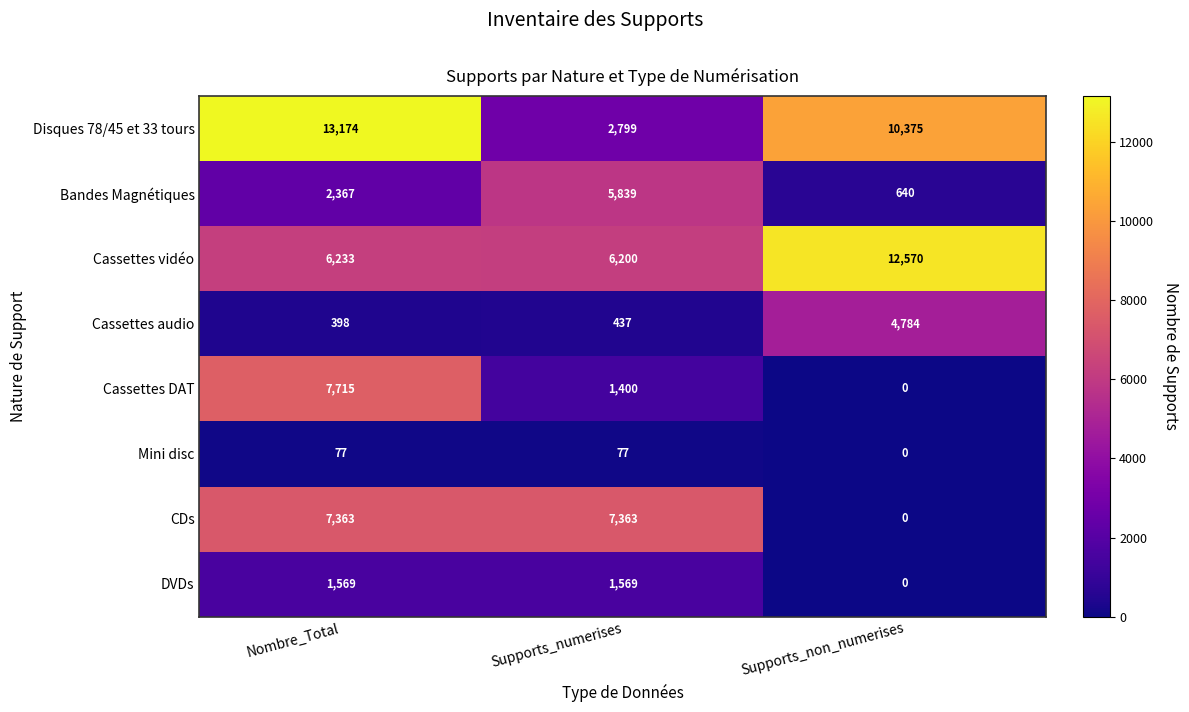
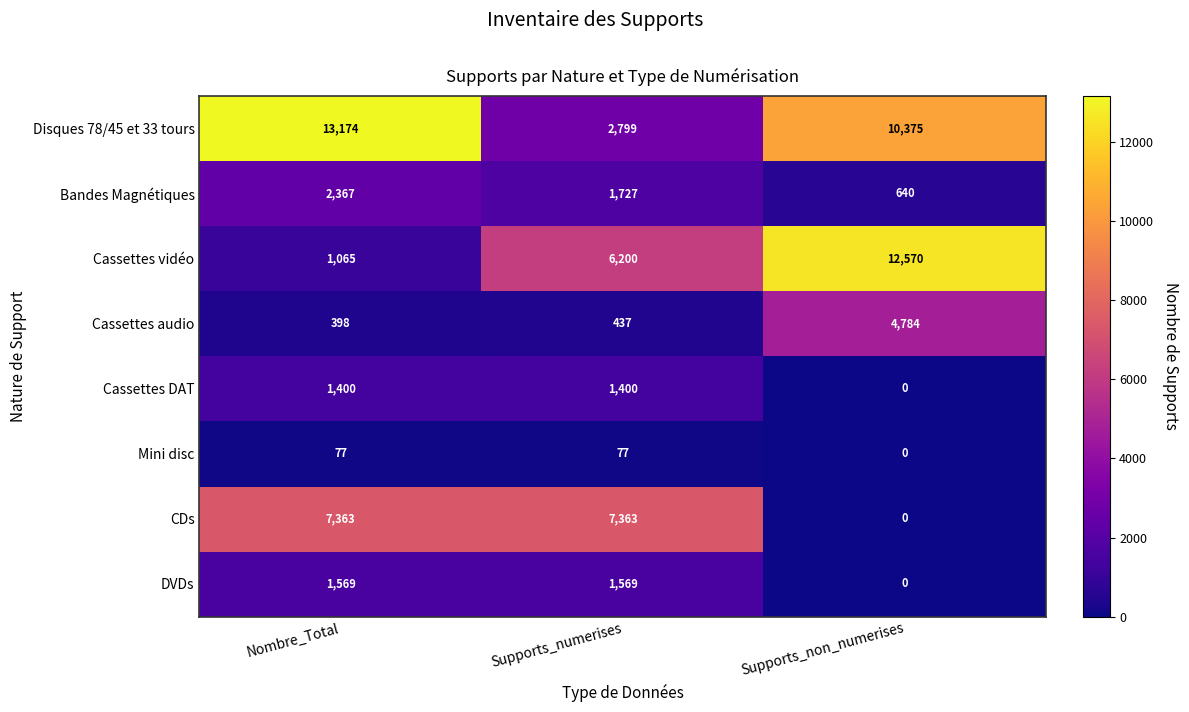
  {
    "Disques 78/45 et 33 tours": {
      "Nombre_Total": "13,174",
      "Supports_numerises": "2,799",
      "Supports_non_numerises": "10,375"
    },
    "Bandes Magnétiques": {
      "Nombre_Total": "2,367",
-     "Supports_numerises": "5,839",
+     "Supports_numerises": "1,727",
      "Supports_non_numerises": "640"
    },
    "Cassettes vidéo": {
-     "Nombre_Total": "6,233",
+     "Nombre_Total": "1,065",
      "Supports_numerises": "6,200",
      "Supports_non_numerises": "12,570"
    },
    "Cassettes audio": {
      "Nombre_Total": "398",
      "Supports_numerises": "437",
      "Supports_non_numerises": "4,784"
    },
    "Cassettes DAT": {
-     "Nombre_Total": "7,715",
+     "Nombre_Total": "1,400",
      "Supports_numerises": "1,400",
      "Supports_non_numerises": "0"
    },
    "Mini disc": {
      "Nombre_Total": "77",
      "Supports_numerises": "77",
      "Supports_non_numerises": "0"
    },
    "CDs": {
      "Nombre_Total": "7,363",
      "Supports_numerises": "7,363",
      "Supports_non_numerises": "0"
    },
    "DVDs": {
      "Nombre_Total": "1,569",
      "Supports_numerises": "1,569",
      "Supports_non_numerises": "0"
    }
  }
